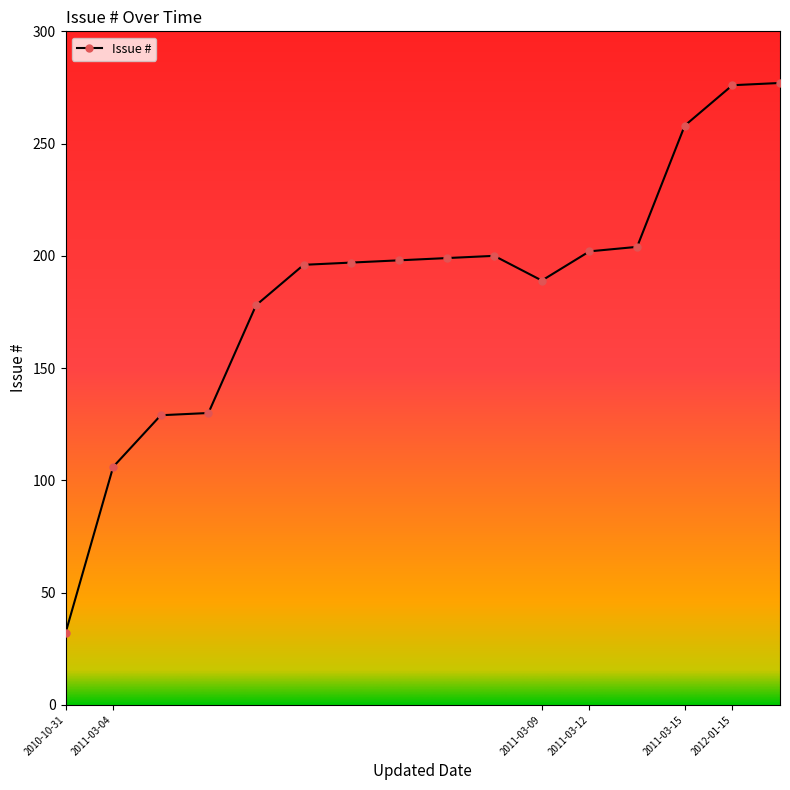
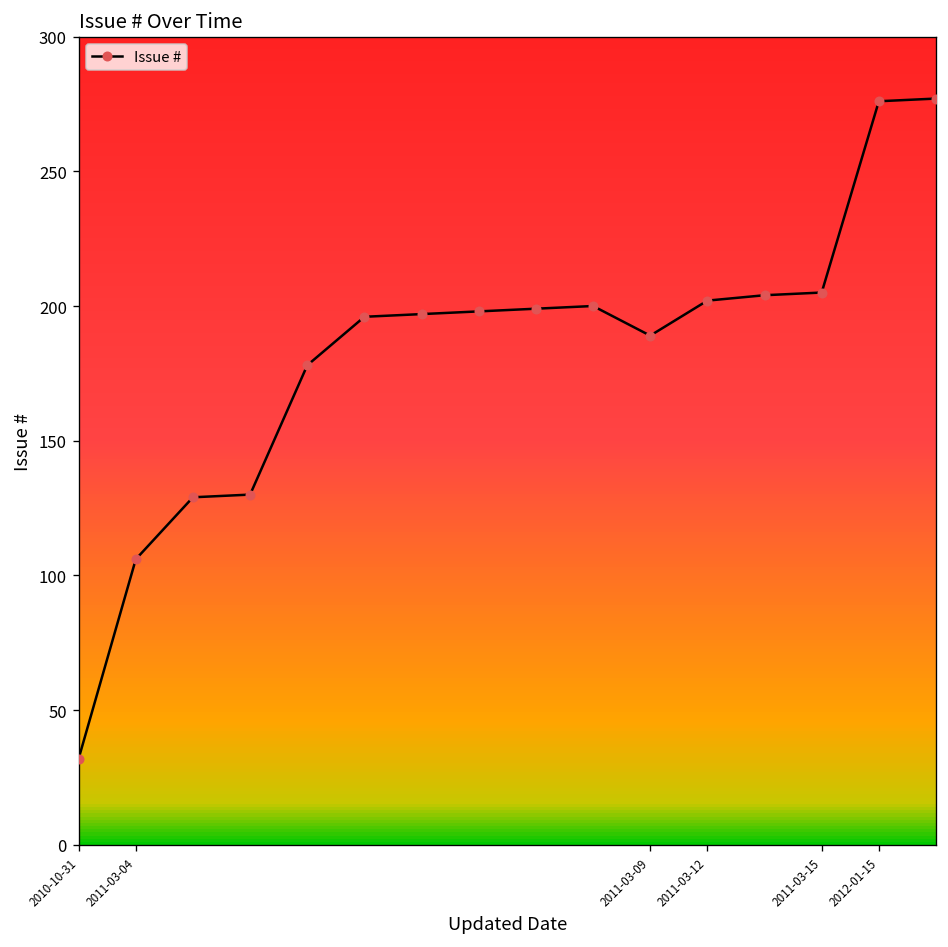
  {
    "2010-10-31": 32,
    "2011-03-09": 189,
-   "2011-03-15": 258
+   "2011-03-15": 205
  }
